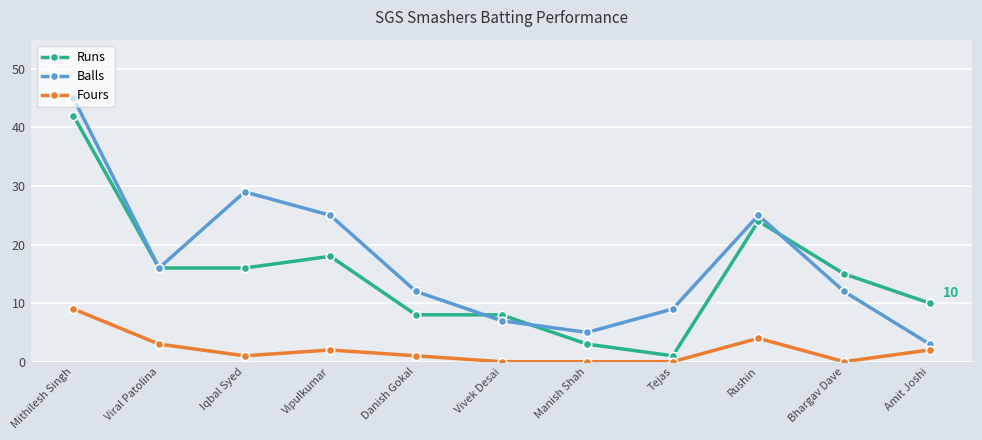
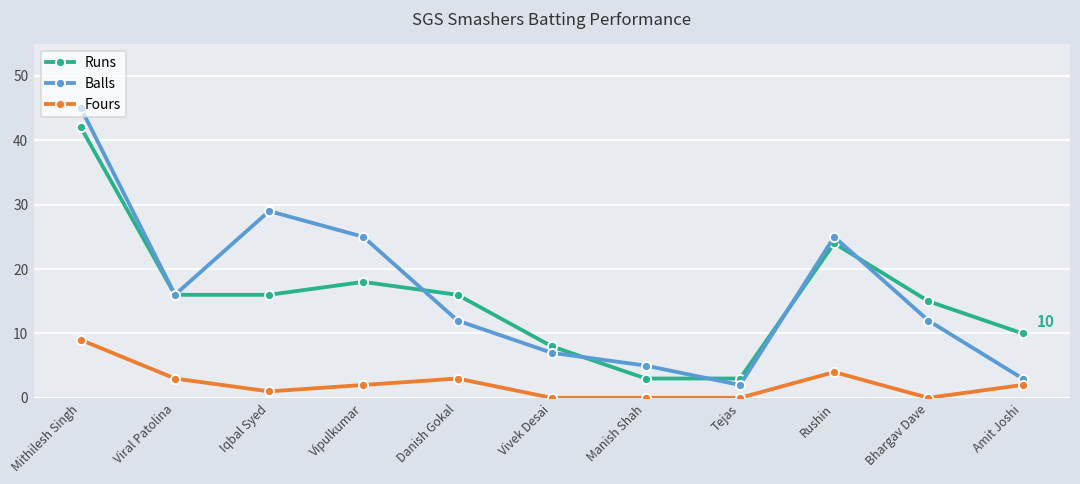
  {
    "Runs": {
      "Mithilesh Singh": 42,
      "Iqbal Syed": 16,
      "Vipulkumar": 18,
-     "Danish Gokal": 8,
+     "Danish Gokal": 16,
      "Vivek Desai": 8,
      "Manish Shah": 3,
-     "Tejas": 1,
+     "Tejas": 3,
      "Rushin": 24,
      "Bhargav Dave": 15
    },
    "Balls": {
      "Iqbal Syed": 29,
      "Vipulkumar": 25,
      "Danish Gokal": 12,
      "Vivek Desai": 7,
      "Manish Shah": 5,
-     "Tejas": 9,
+     "Tejas": 2,
      "Rushin": 25,
      "Bhargav Dave": 12,
      "Amit Joshi": 3
    },
    "Fours": {
      "Mithilesh Singh": 9,
      "Viral Patolina": 3,
      "Iqbal Syed": 1,
      "Vipulkumar": 2,
-     "Danish Gokal": 1,
+     "Danish Gokal": 3,
      "Vivek Desai": 0,
      "Manish Shah": 0,
      "Tejas": 0,
      "Rushin": 4,
      "Bhargav Dave": 0,
      "Amit Joshi": 2
    }
  }
